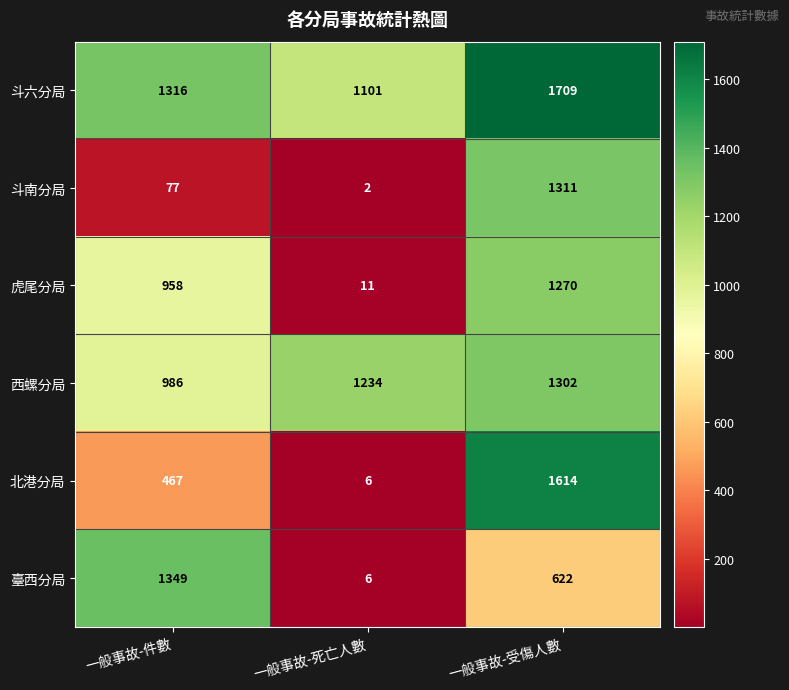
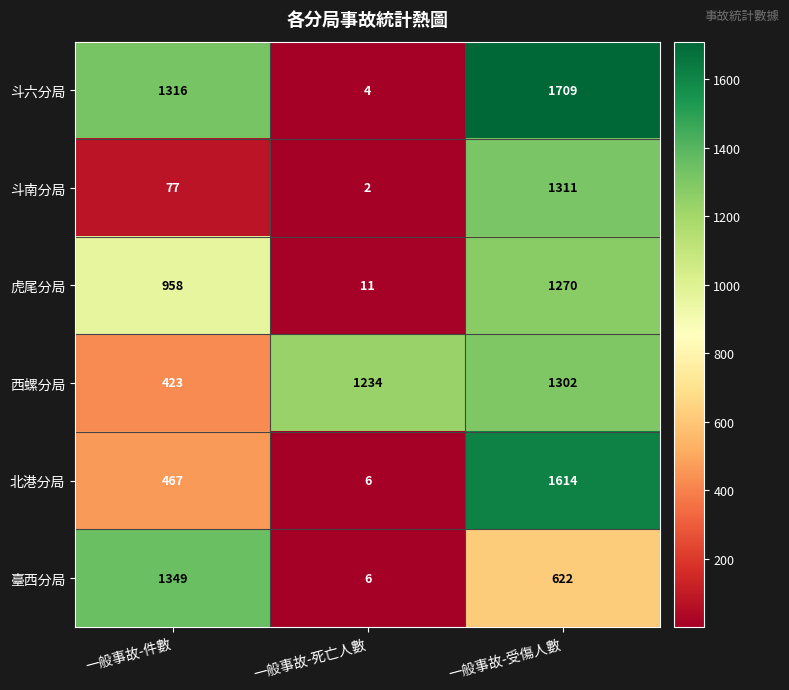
  {
    "斗六分局": {
      "一般事故-件數": 1316,
-     "一般事故-死亡人數": 1101,
+     "一般事故-死亡人數": 4,
      "一般事故-受傷人數": 1709
    },
    "斗南分局": {
      "一般事故-件數": 77,
      "一般事故-死亡人數": 2,
      "一般事故-受傷人數": 1311
    },
    "虎尾分局": {
      "一般事故-件數": 958,
      "一般事故-死亡人數": 11,
      "一般事故-受傷人數": 1270
    },
    "西螺分局": {
-     "一般事故-件數": 986,
+     "一般事故-件數": 423,
      "一般事故-死亡人數": 1234,
      "一般事故-受傷人數": 1302
    },
    "北港分局": {
      "一般事故-件數": 467,
      "一般事故-死亡人數": 6,
      "一般事故-受傷人數": 1614
    },
    "臺西分局": {
      "一般事故-件數": 1349,
      "一般事故-死亡人數": 6,
      "一般事故-受傷人數": 622
    }
  }
